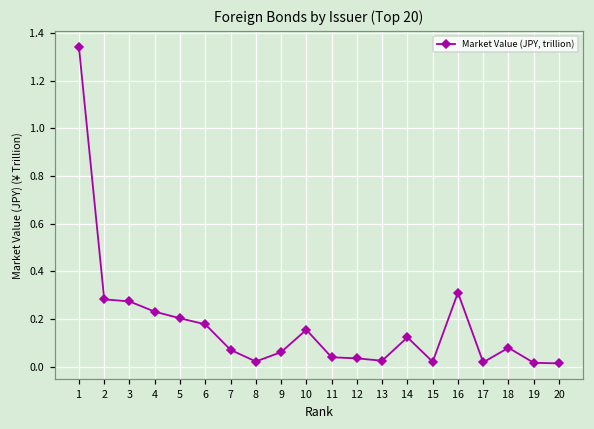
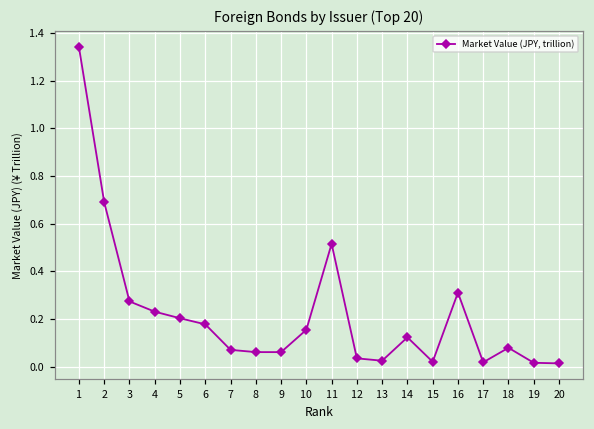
  {
    "1": 1.34,
-   "2": 0.28,
+   "2": 0.69,
    "3": 0.27,
    "4": 0.23,
    "5": 0.20,
    "6": 0.18,
    "7": 0.07,
-   "8": 0.02,
+   "8": 0.06,
    "9": 0.06,
    "10": 0.15,
-   "11": 0.04,
+   "11": 0.52,
    "12": 0.03,
    "13": 0.02,
    "14": 0.12,
    "15": 0.02,
    "16": 0.31,
    "17": 0.02,
    "18": 0.08,
    "19": 0.02,
    "20": 0.01
  }
